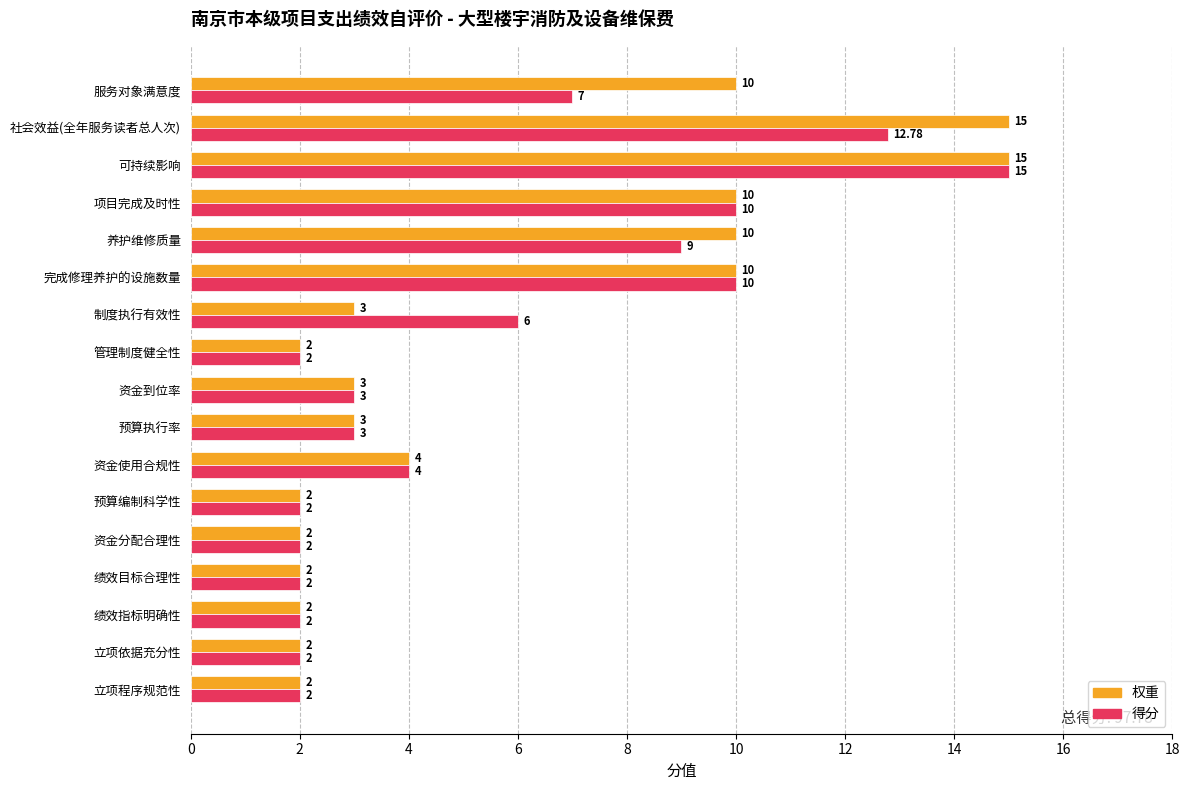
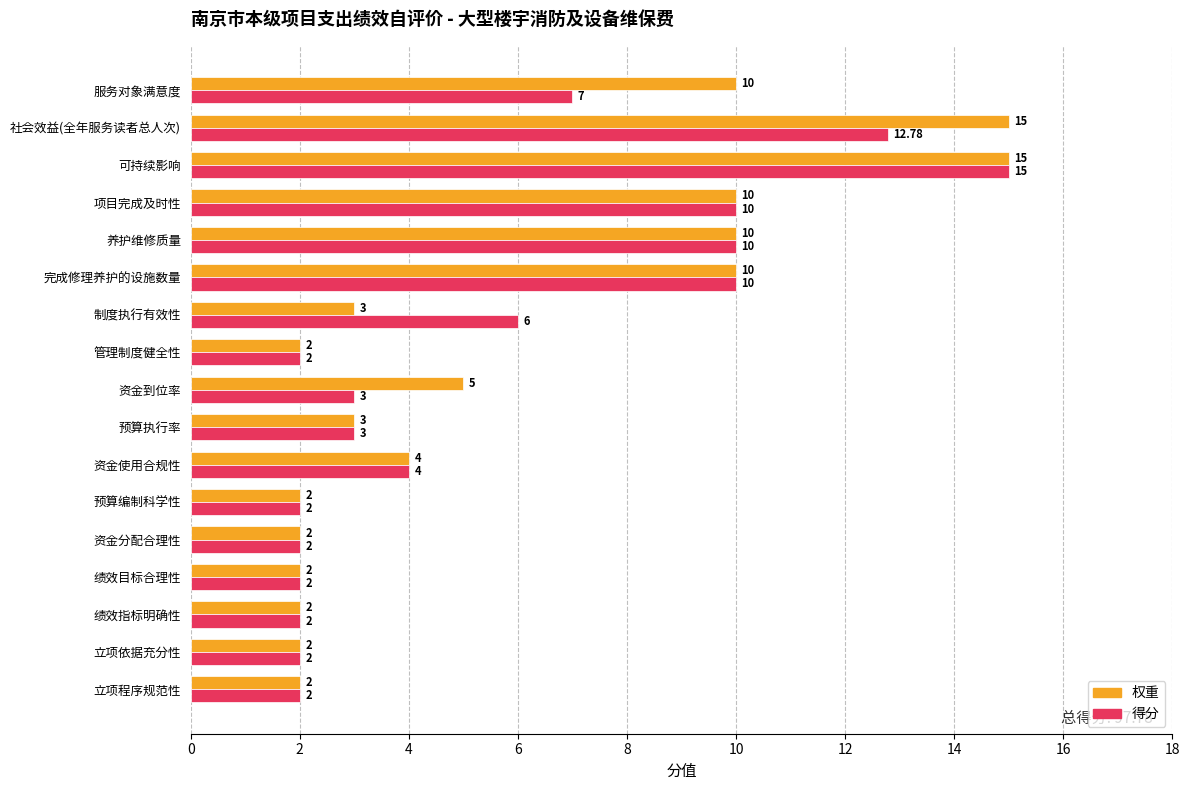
  {
    "权重": {
      "服务对象满意度": 10,
      "社会效益(全年服务读者总人次)": 15,
      "可持续影响": 15,
      "项目完成及时性": 10,
      "养护维修质量": 10,
      "完成修理养护的设施数量": 10,
      "制度执行有效性": 3,
      "管理制度健全性": 2,
-     "资金到位率": 3,
+     "资金到位率": 5,
      "预算执行率": 3,
      "资金使用合规性": 4,
      "预算编制科学性": 2,
      "资金分配合理性": 2,
      "绩效目标合理性": 2,
      "绩效指标明确性": 2,
      "立项依据充分性": 2,
      "立项程序规范性": 2
    },
    "得分": {
      "服务对象满意度": 7,
      "社会效益(全年服务读者总人次)": 12.78,
      "可持续影响": 15,
      "项目完成及时性": 10,
-     "养护维修质量": 9,
+     "养护维修质量": 10,
      "完成修理养护的设施数量": 10,
      "制度执行有效性": 6,
      "管理制度健全性": 2,
      "资金到位率": 3,
      "预算执行率": 3,
      "资金使用合规性": 4,
      "预算编制科学性": 2,
      "资金分配合理性": 2,
      "绩效目标合理性": 2,
      "绩效指标明确性": 2,
      "立项依据充分性": 2,
      "立项程序规范性": 2
    }
  }
